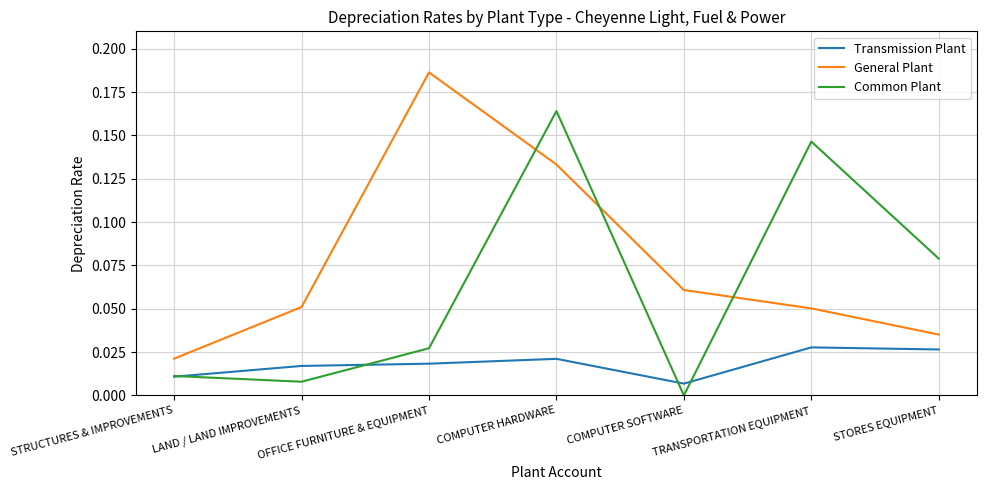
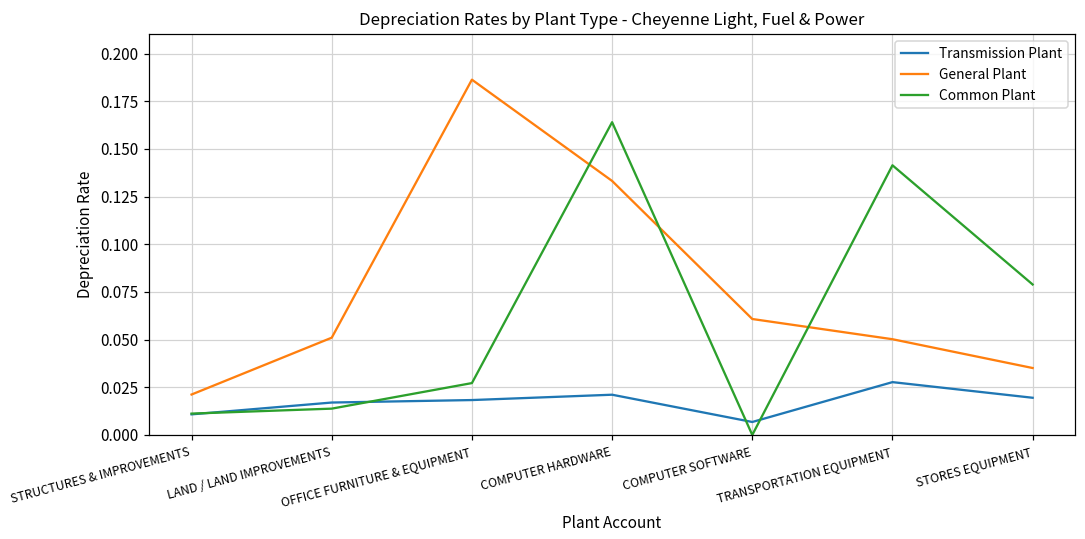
  {
    "Transmission Plant": {
      "LAND / LAND IMPROVEMENTS": 0.017,
      "OFFICE FURNITURE & EQUIPMENT": 0.018,
      "COMPUTER HARDWARE": 0.021,
      "COMPUTER SOFTWARE": 0.007,
      "TRANSPORTATION EQUIPMENT": 0.028,
-     "STORES EQUIPMENT": 0.027
+     "STORES EQUIPMENT": 0.020
    },
    "General Plant": {
      "STRUCTURES & IMPROVEMENTS": 0.021,
      "LAND / LAND IMPROVEMENTS": 0.051,
      "OFFICE FURNITURE & EQUIPMENT": 0.186,
      "COMPUTER HARDWARE": 0.133,
      "COMPUTER SOFTWARE": 0.061,
      "TRANSPORTATION EQUIPMENT": 0.050,
      "STORES EQUIPMENT": 0.035
    },
    "Common Plant": {
-     "LAND / LAND IMPROVEMENTS": 0.008,
+     "LAND / LAND IMPROVEMENTS": 0.014,
      "OFFICE FURNITURE & EQUIPMENT": 0.027,
      "COMPUTER HARDWARE": 0.164,
      "COMPUTER SOFTWARE": 0.000,
-     "TRANSPORTATION EQUIPMENT": 0.146,
+     "TRANSPORTATION EQUIPMENT": 0.141,
      "STORES EQUIPMENT": 0.079
    }
  }
